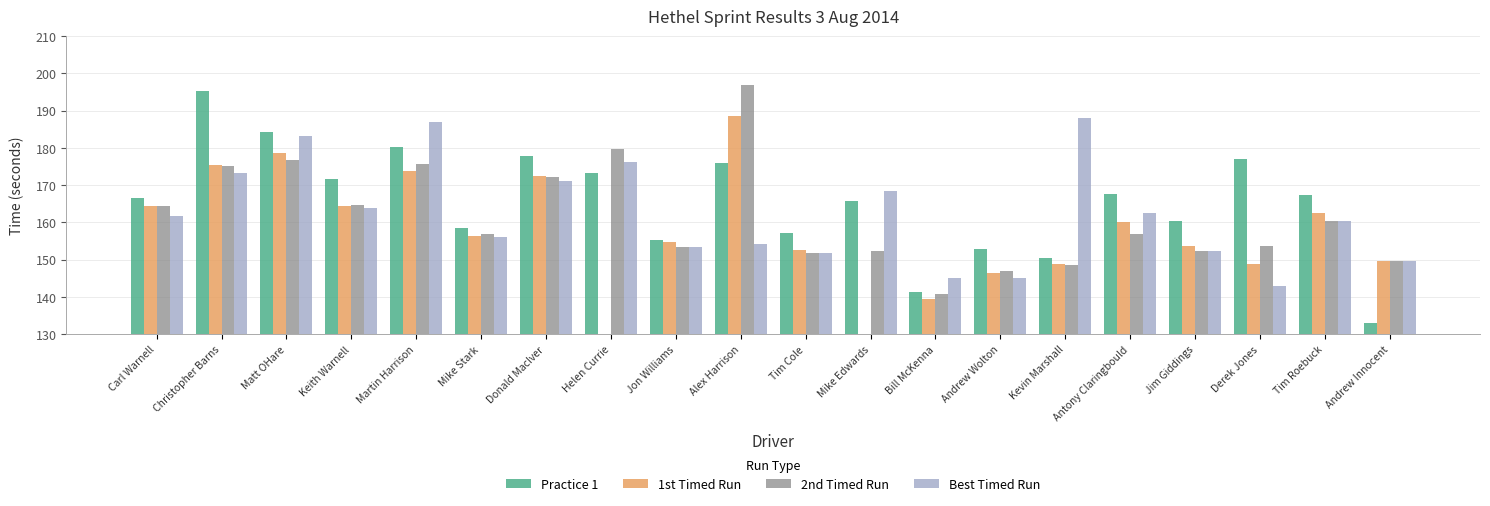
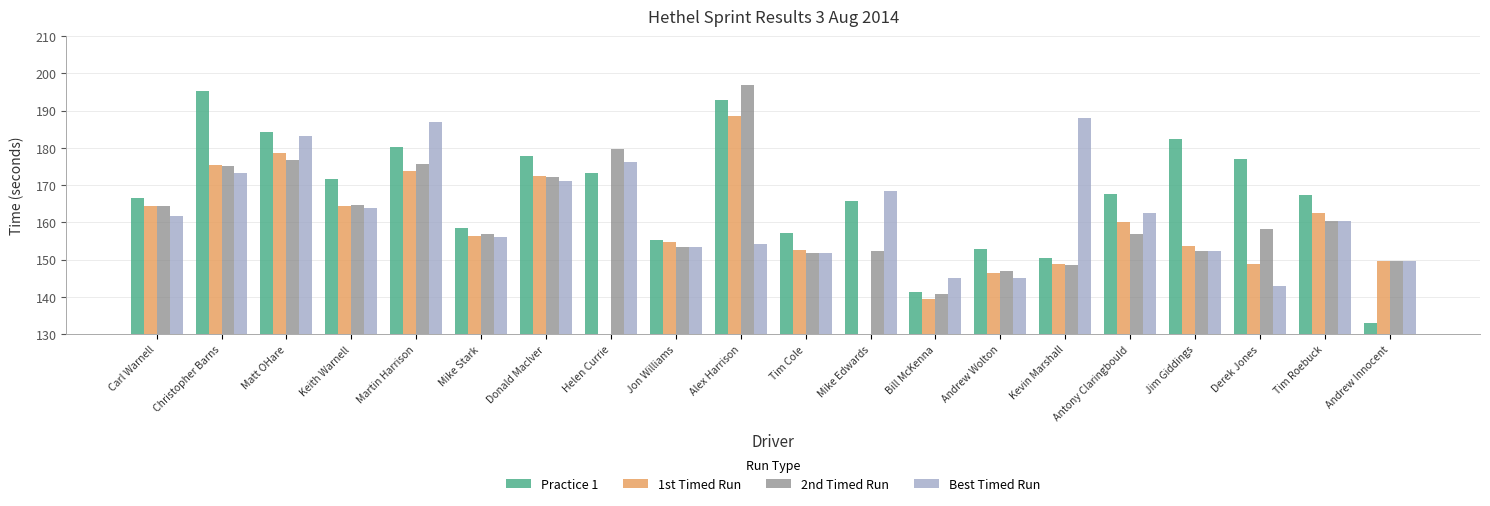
  {
    "Practice 1": {
      "Carl Warnell": 166,
      "Christopher Barns": 195,
      "Matt OHare": 184,
      "Keith Warnell": 172,
      "Martin Harrison": 180,
      "Mike Stark": 159,
      "Donald MacIver": 178,
      "Helen Currie": 173,
      "Jon Williams": 155,
-     "Alex Harrison": 176,
+     "Alex Harrison": 193,
      "Tim Cole": 157,
      "Mike Edwards": 166,
      "Bill McKenna": 141,
      "Andrew Wolton": 153,
      "Kevin Marshall": 150,
      "Antony Claringbould": 168,
-     "Jim Giddings": 160,
+     "Jim Giddings": 182,
      "Derek Jones": 177,
      "Tim Roebuck": 167,
      "Andrew Innocent": 133
    },
    "2nd Timed Run": {
      "Carl Warnell": 165,
      "Christopher Barns": 175,
      "Matt OHare": 177,
      "Keith Warnell": 165,
      "Martin Harrison": 176,
      "Mike Stark": 157,
      "Donald MacIver": 172,
      "Helen Currie": 180,
      "Jon Williams": 153,
      "Alex Harrison": 197,
      "Tim Cole": 152,
      "Mike Edwards": 152,
      "Bill McKenna": 141,
      "Andrew Wolton": 147,
      "Kevin Marshall": 149,
      "Antony Claringbould": 157,
      "Jim Giddings": 152,
-     "Derek Jones": 154,
+     "Derek Jones": 158,
      "Tim Roebuck": 160,
      "Andrew Innocent": 150
    },
    "Best Timed Run": {
      "Carl Warnell": 162,
      "Christopher Barns": 173,
      "Matt OHare": 183,
      "Keith Warnell": 164,
      "Martin Harrison": 187,
      "Mike Stark": 156,
      "Donald MacIver": 171,
      "Helen Currie": 176,
      "Jon Williams": 153,
      "Alex Harrison": 154,
      "Tim Cole": 152,
      "Mike Edwards": 168,
      "Bill McKenna": 145,
      "Andrew Wolton": 145,
      "Kevin Marshall": 188,
      "Antony Claringbould": 163,
      "Jim Giddings": 152,
      "Derek Jones": 143,
      "Tim Roebuck": 160,
      "Andrew Innocent": 150
    }
  }
